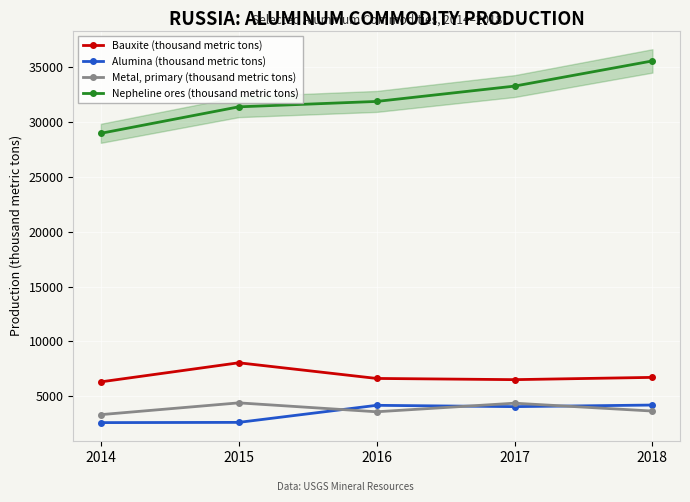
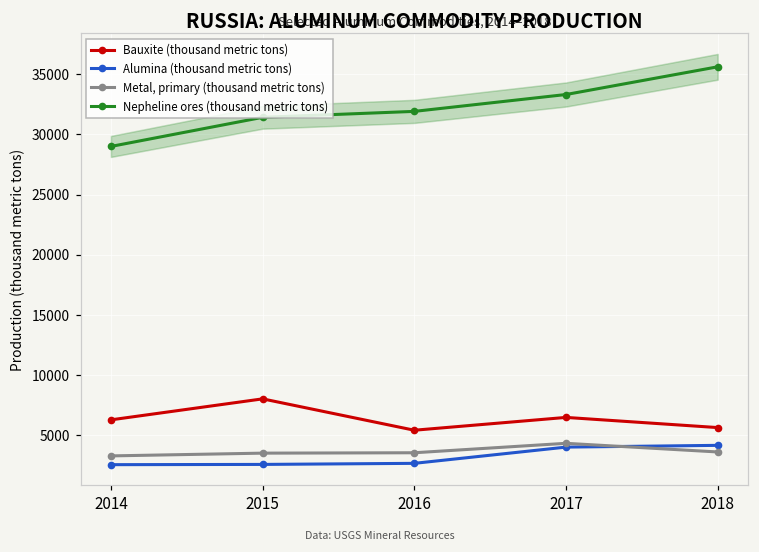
  {
    "Bauxite (thousand metric tons)": {
      "2014": 6300,
      "2015": 8000,
-     "2016": 6600,
+     "2016": 5400,
      "2017": 6500,
-     "2018": 6700
+     "2018": 5700
    },
    "Alumina (thousand metric tons)": {
      "2014": 2600,
      "2015": 2600,
-     "2016": 4200,
+     "2016": 2700,
      "2017": 4000,
      "2018": 4200
    },
    "Metal, primary (thousand metric tons)": {
      "2014": 3300,
-     "2015": 4400,
+     "2015": 3500,
      "2016": 3600,
      "2017": 4300,
      "2018": 3600
    }
  }
